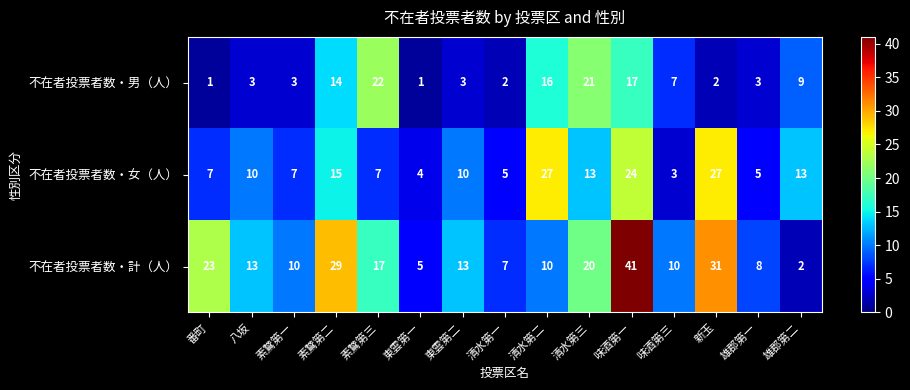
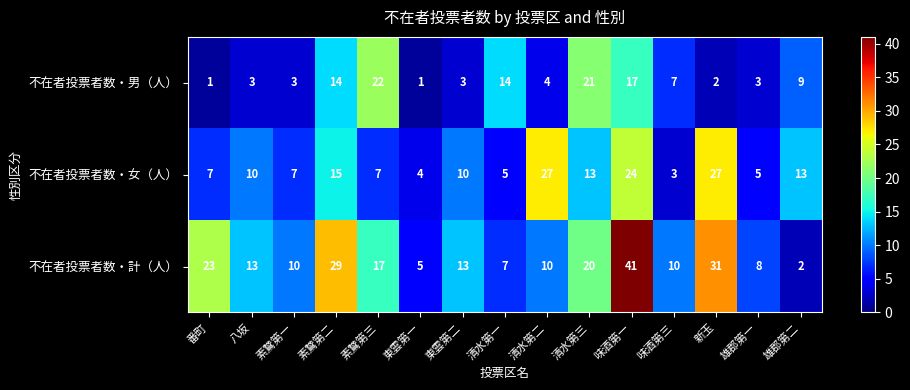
  {
    "不在者投票者数・男（人）": {
      "番町": 1,
      "八坂": 3,
      "素鵞第一": 3,
      "素鵞第二": 14,
      "素鵞第三": 22,
      "東雲第一": 1,
      "東雲第二": 3,
-     "清水第一": 2,
-     "清水第二": 16,
+     "清水第一": 14,
+     "清水第二": 4,
      "清水第三": 21,
      "味酒第一": 17,
      "味酒第三": 7,
      "新玉": 2,
      "雄郡第一": 3,
      "雄郡第二": 9
    },
    "不在者投票者数・女（人）": {
      "番町": 7,
      "八坂": 10,
      "素鵞第一": 7,
      "素鵞第二": 15,
      "素鵞第三": 7,
      "東雲第一": 4,
      "東雲第二": 10,
      "清水第一": 5,
      "清水第二": 27,
      "清水第三": 13,
      "味酒第一": 24,
      "味酒第三": 3,
      "新玉": 27,
      "雄郡第一": 5,
      "雄郡第二": 13
    },
    "不在者投票者数・計（人）": {
      "番町": 23,
      "八坂": 13,
      "素鵞第一": 10,
      "素鵞第二": 29,
      "素鵞第三": 17,
      "東雲第一": 5,
      "東雲第二": 13,
      "清水第一": 7,
      "清水第二": 10,
      "清水第三": 20,
      "味酒第一": 41,
      "味酒第三": 10,
      "新玉": 31,
      "雄郡第一": 8,
      "雄郡第二": 2
    }
  }
